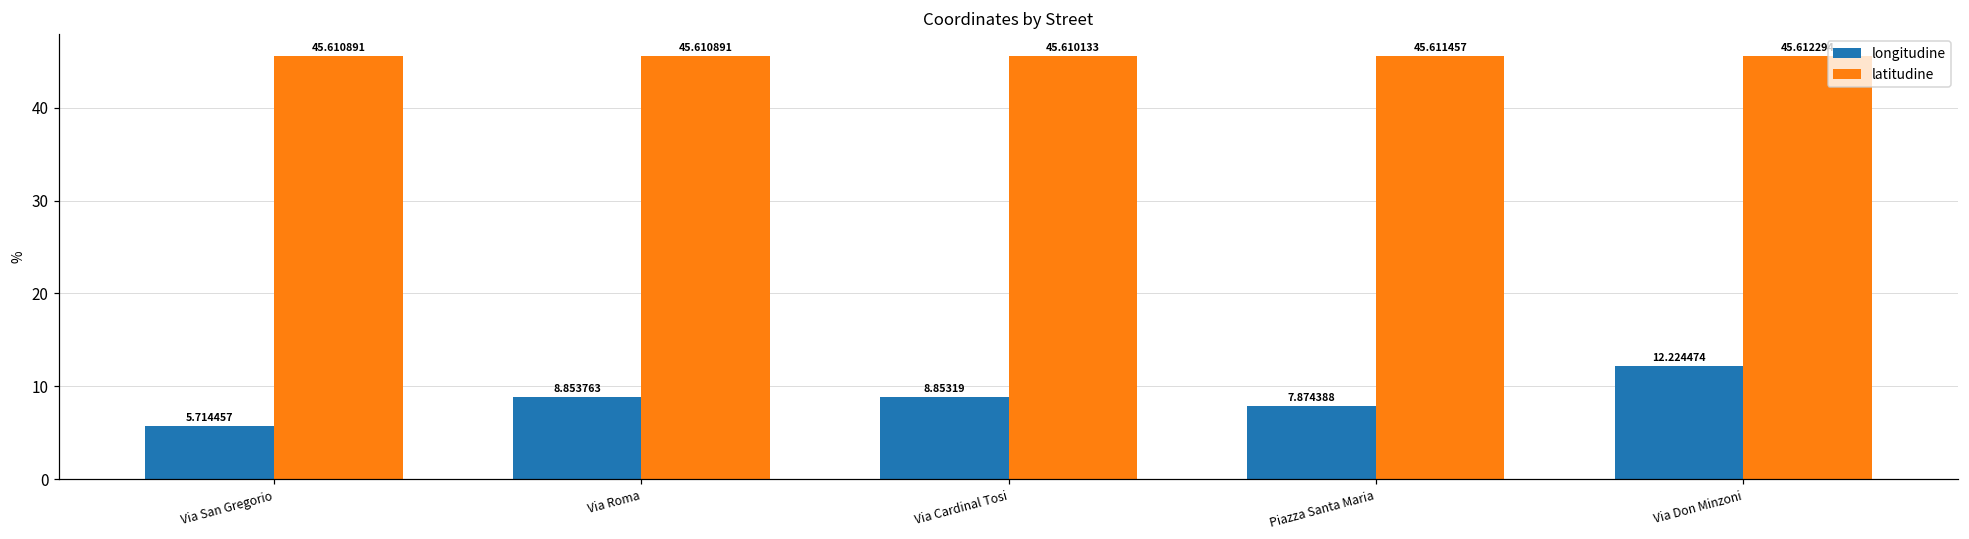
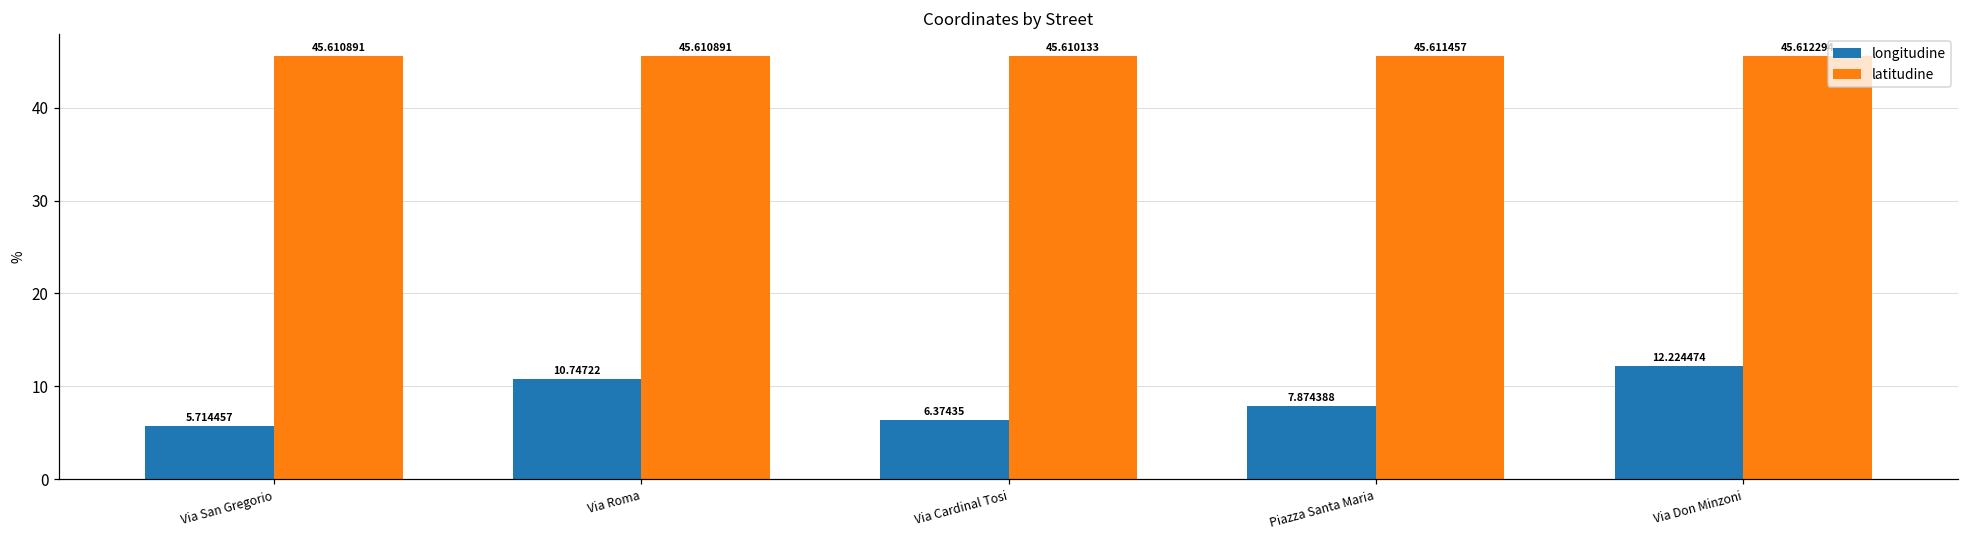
  {
    "longitudine": {
      "Via San Gregorio": 5.714457,
-     "Via Roma": 8.853763,
-     "Via Cardinal Tosi": 8.85319,
+     "Via Roma": 10.74722,
+     "Via Cardinal Tosi": 6.37435,
      "Piazza Santa Maria": 7.874388,
      "Via Don Minzoni": 12.224474
    },
    "latitudine": {
      "Via San Gregorio": 45.610891,
      "Via Roma": 45.610891,
      "Via Cardinal Tosi": 45.610133,
      "Piazza Santa Maria": 45.611457
    }
  }
